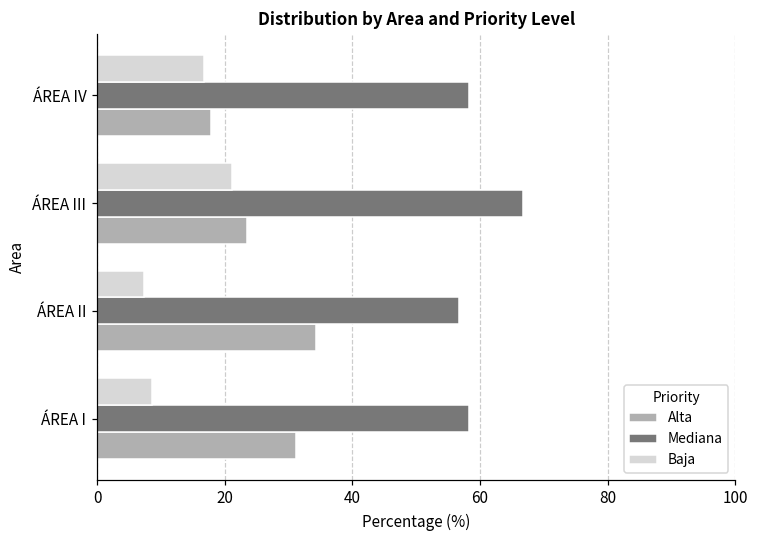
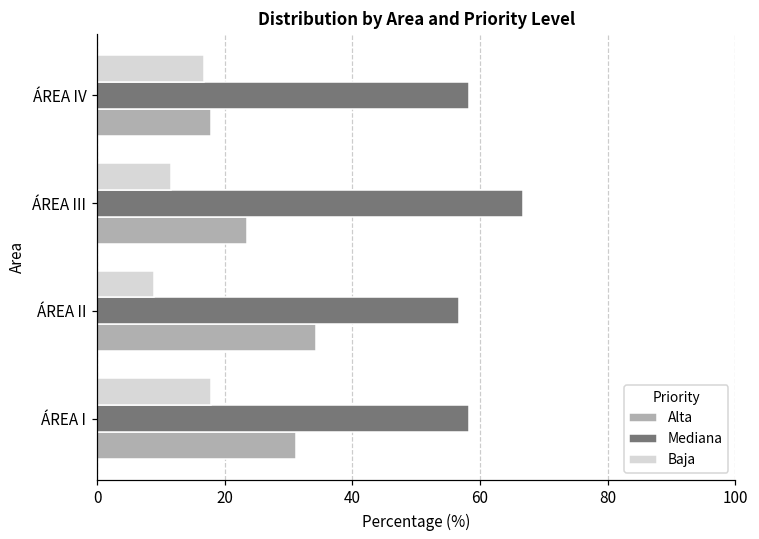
  {
    "Alta": {
      "ÁREA IV": 18,
      "ÁREA III": 24,
      "ÁREA II": 34,
      "ÁREA I": 31
    },
    "Mediana": {
      "ÁREA IV": 58,
      "ÁREA III": 67,
      "ÁREA II": 57,
      "ÁREA I": 58
    },
    "Baja": {
      "ÁREA IV": 17,
-     "ÁREA III": 21,
-     "ÁREA II": 7,
-     "ÁREA I": 9
+     "ÁREA III": 12,
+     "ÁREA II": 9,
+     "ÁREA I": 18
    }
  }
